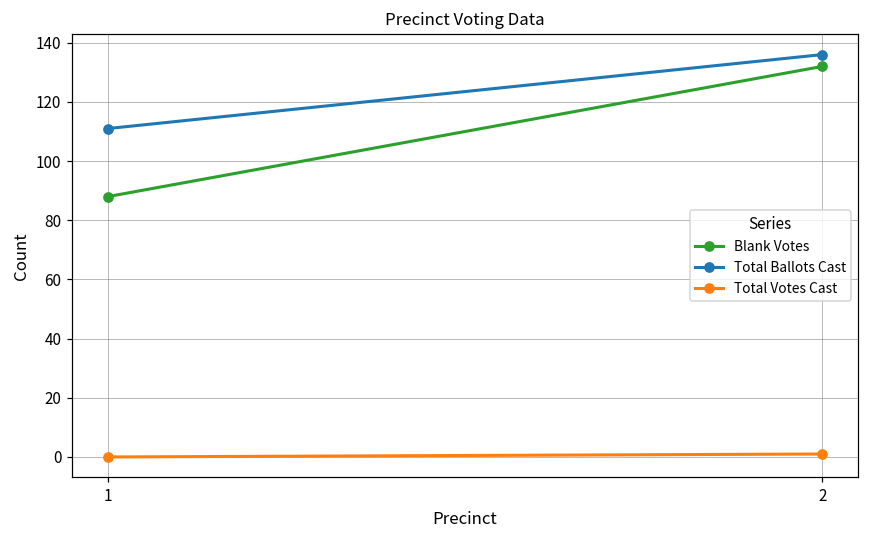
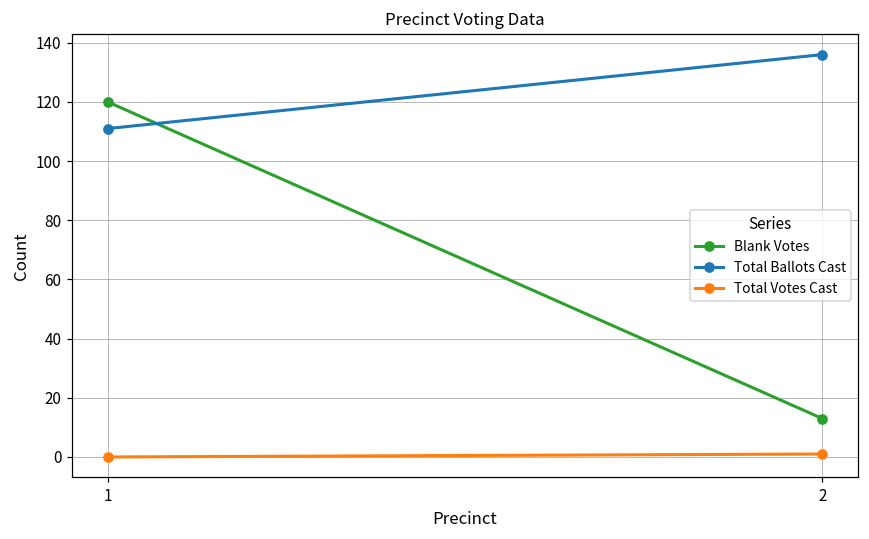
  {
    "Blank Votes": {
-     "1": 88,
-     "2": 132
+     "1": 120,
+     "2": 13
    },
    "Total Ballots Cast": {
      "1": 111,
      "2": 136
    },
    "Total Votes Cast": {
      "1": 0,
      "2": 1
    }
  }
